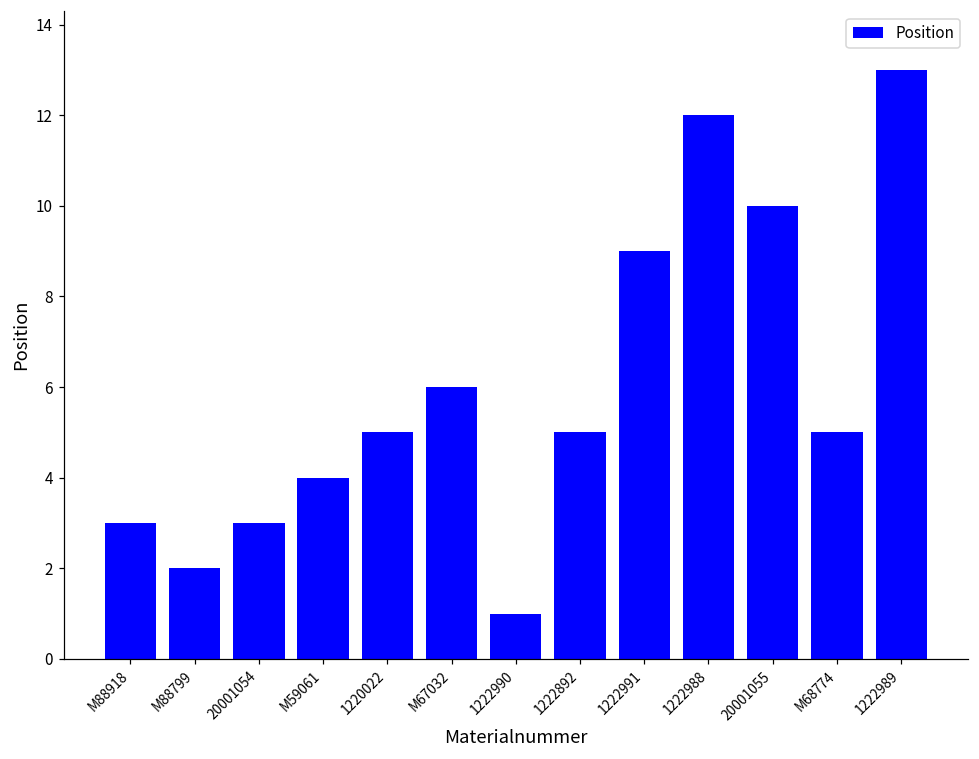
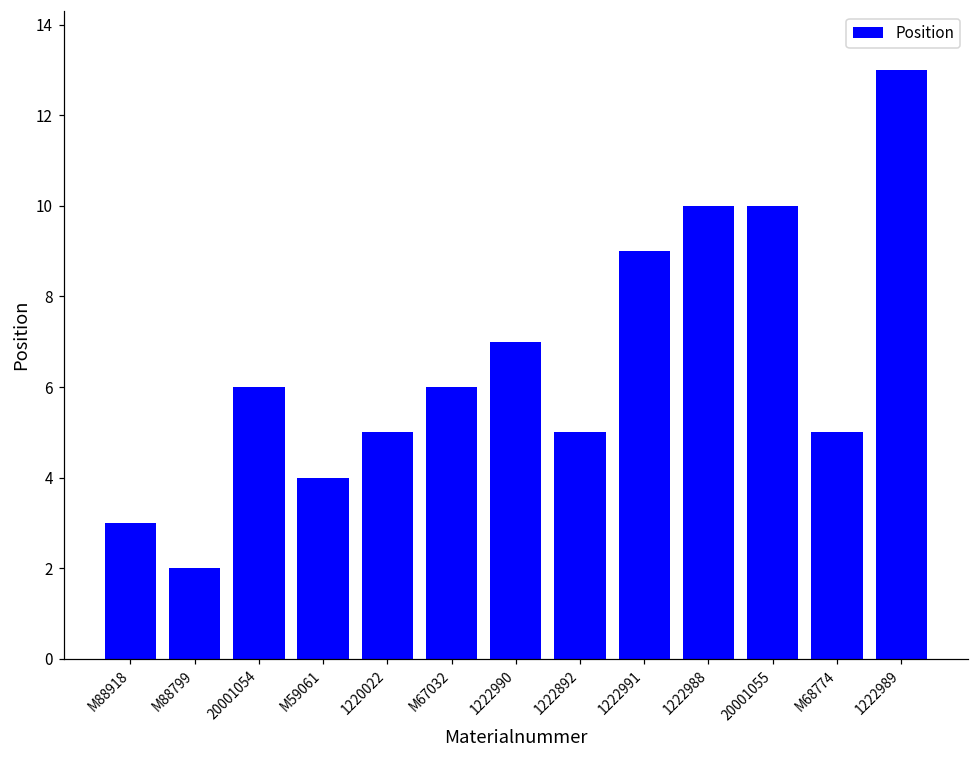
  {
    "M88918": 3,
    "M88799": 2,
-   "20001054": 3,
+   "20001054": 6,
    "M59061": 4,
    "1220022": 5,
    "M67032": 6,
-   "1222990": 1,
+   "1222990": 7,
    "1222892": 5,
    "1222991": 9,
-   "1222988": 12,
+   "1222988": 10,
    "20001055": 10,
    "M68774": 5,
    "1222989": 13
  }
